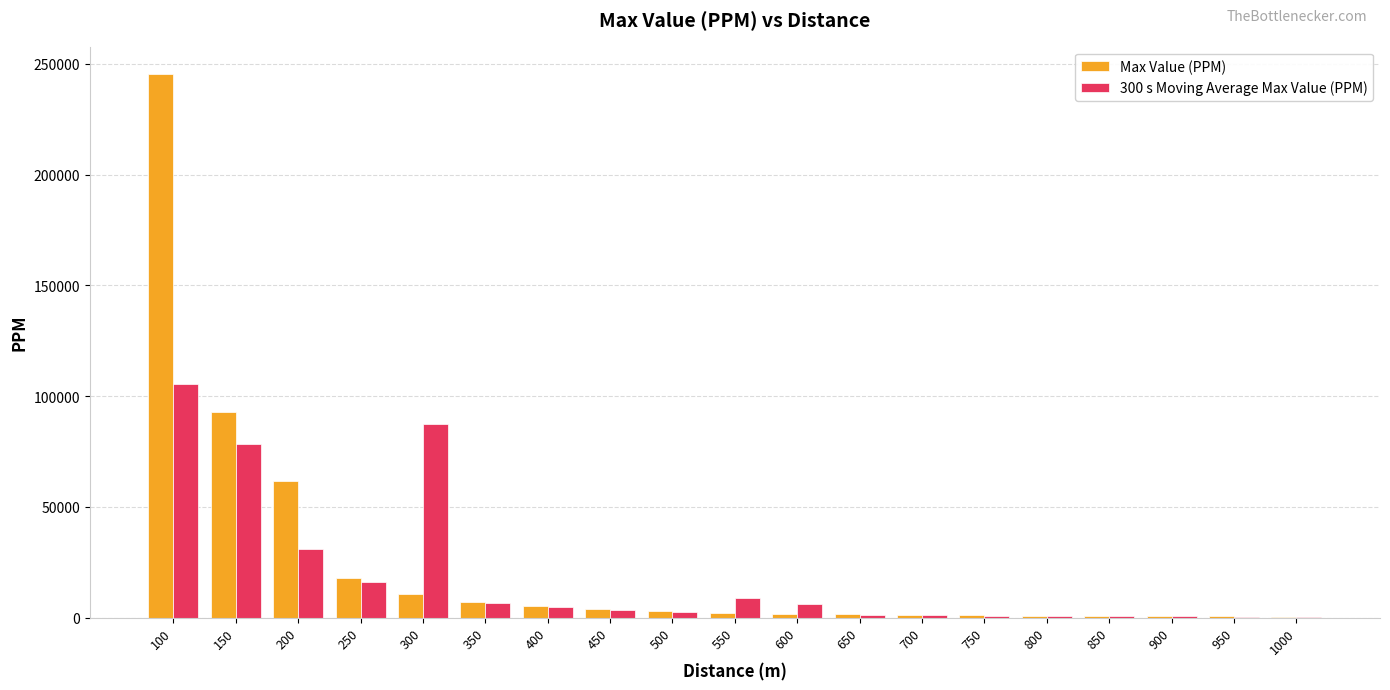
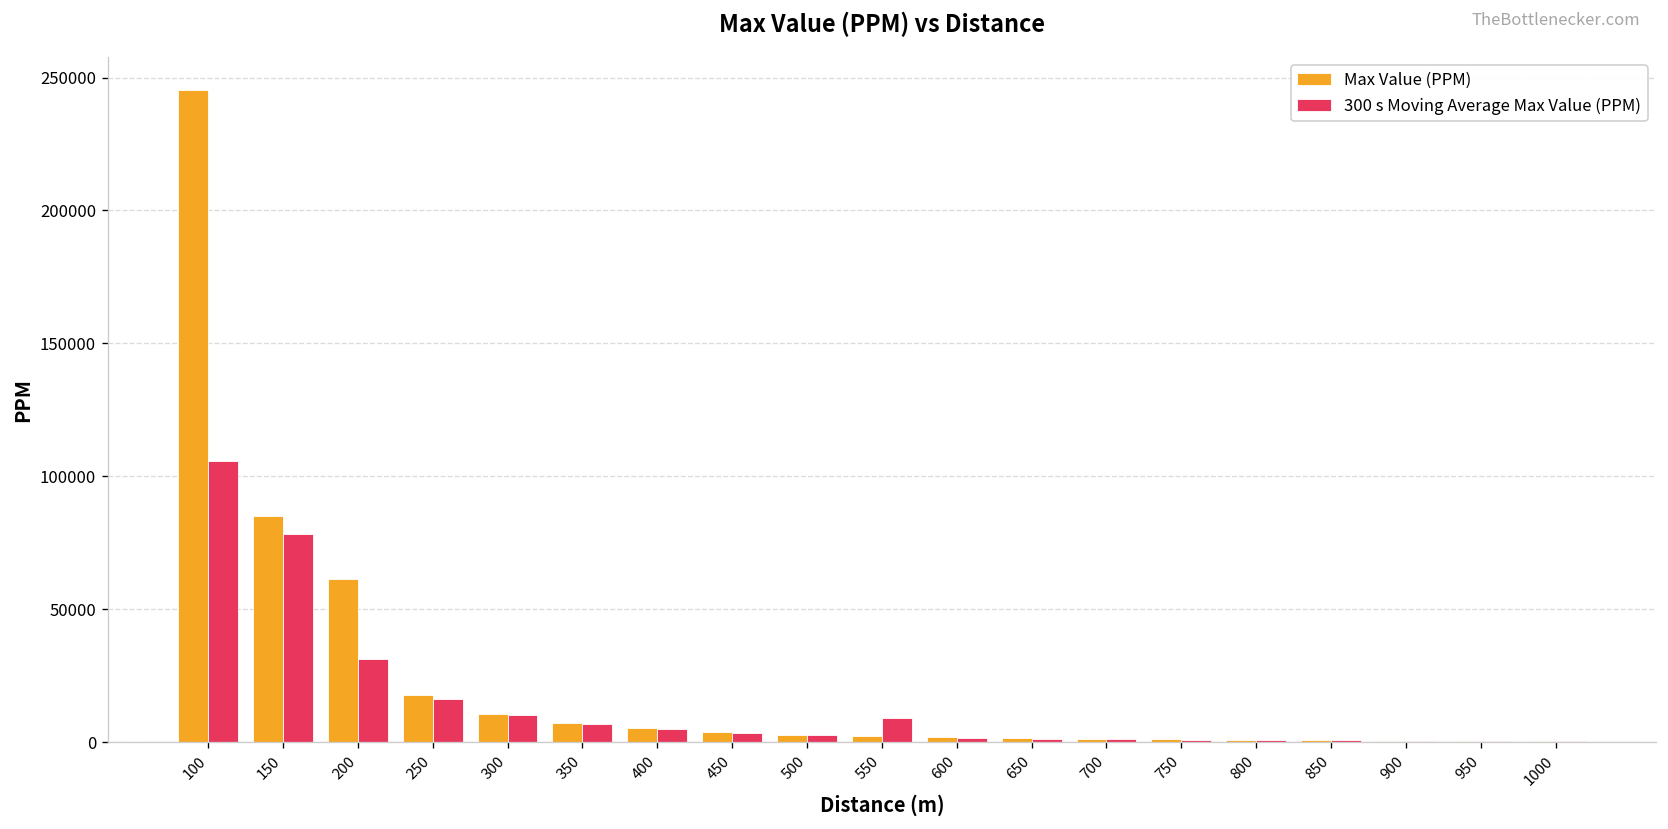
  {
    "Max Value (PPM)": {
      "100": 245000,
-     "150": 93000,
+     "150": 85000,
      "200": 62000,
      "250": 18000,
      "300": 11000,
      "350": 7000,
      "400": 5000,
      "450": 4000,
      "500": 3000,
      "550": 2000,
      "600": 2000,
      "650": 1000,
      "700": 1000
    },
    "300 s Moving Average Max Value (PPM)": {
      "100": 106000,
      "150": 78000,
      "200": 31000,
      "250": 16000,
-     "300": 87000,
+     "300": 10000,
      "350": 7000,
      "400": 5000,
      "450": 4000,
      "500": 3000,
      "550": 9000,
-     "600": 6000,
+     "600": 2000,
      "650": 1000,
      "700": 1000
    }
  }
